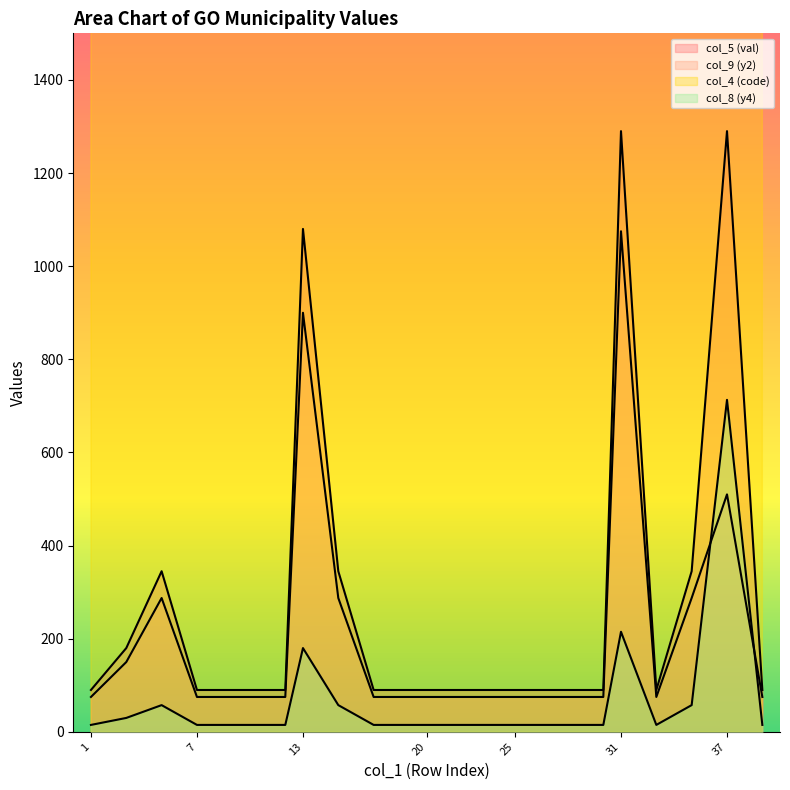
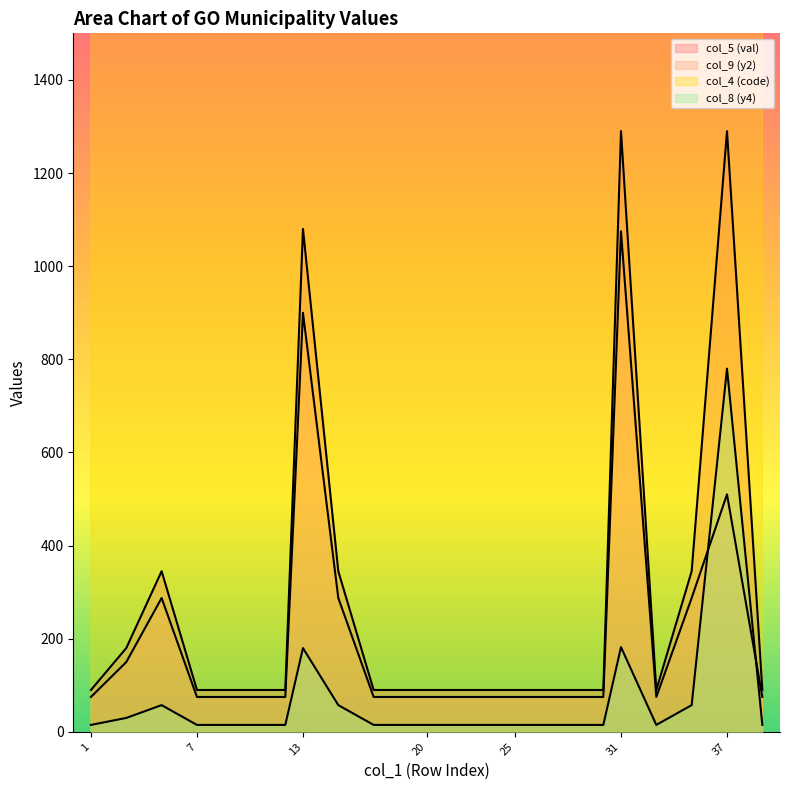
  {
    "col_8 (y4)": {
      "1": 20,
      "7": 20,
      "13": 180,
      "20": 20,
      "25": 20,
-     "31": 220,
-     "37": 710
+     "31": 180,
+     "37": 780
    }
  }
